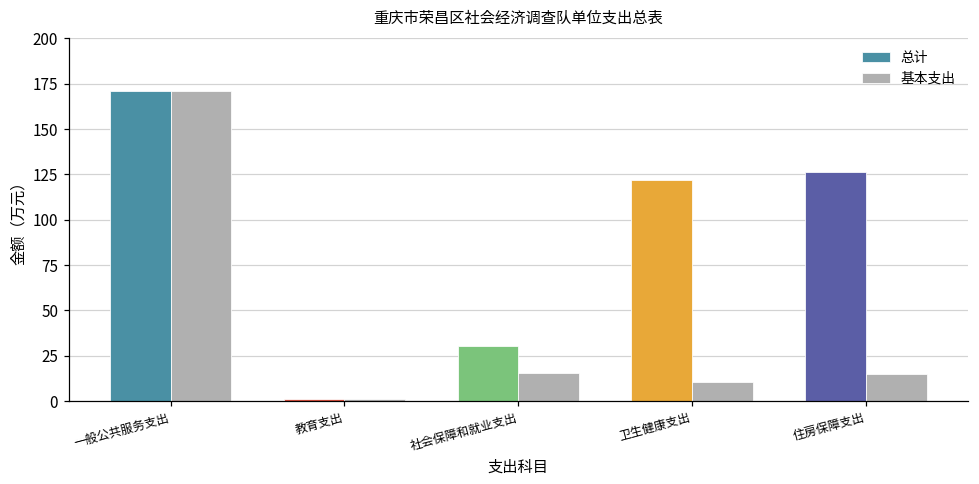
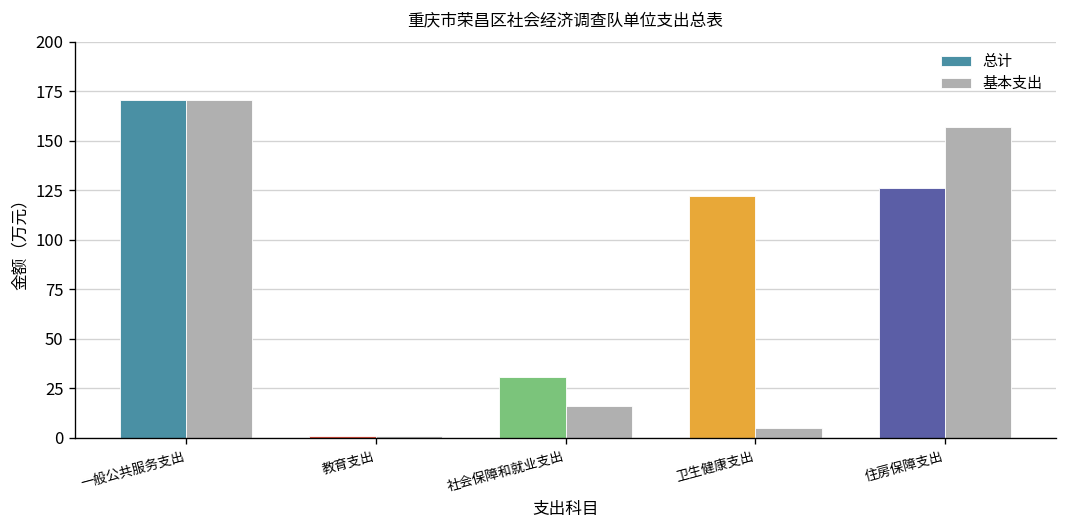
  {
    "总计": {
      "一般公共服务支出": 171,
      "社会保障和就业支出": 30,
      "卫生健康支出": 122,
      "住房保障支出": 126
    },
    "基本支出": {
      "一般公共服务支出": 171,
      "社会保障和就业支出": 16,
-     "卫生健康支出": 11,
-     "住房保障支出": 15
+     "卫生健康支出": 5,
+     "住房保障支出": 157
    }
  }
